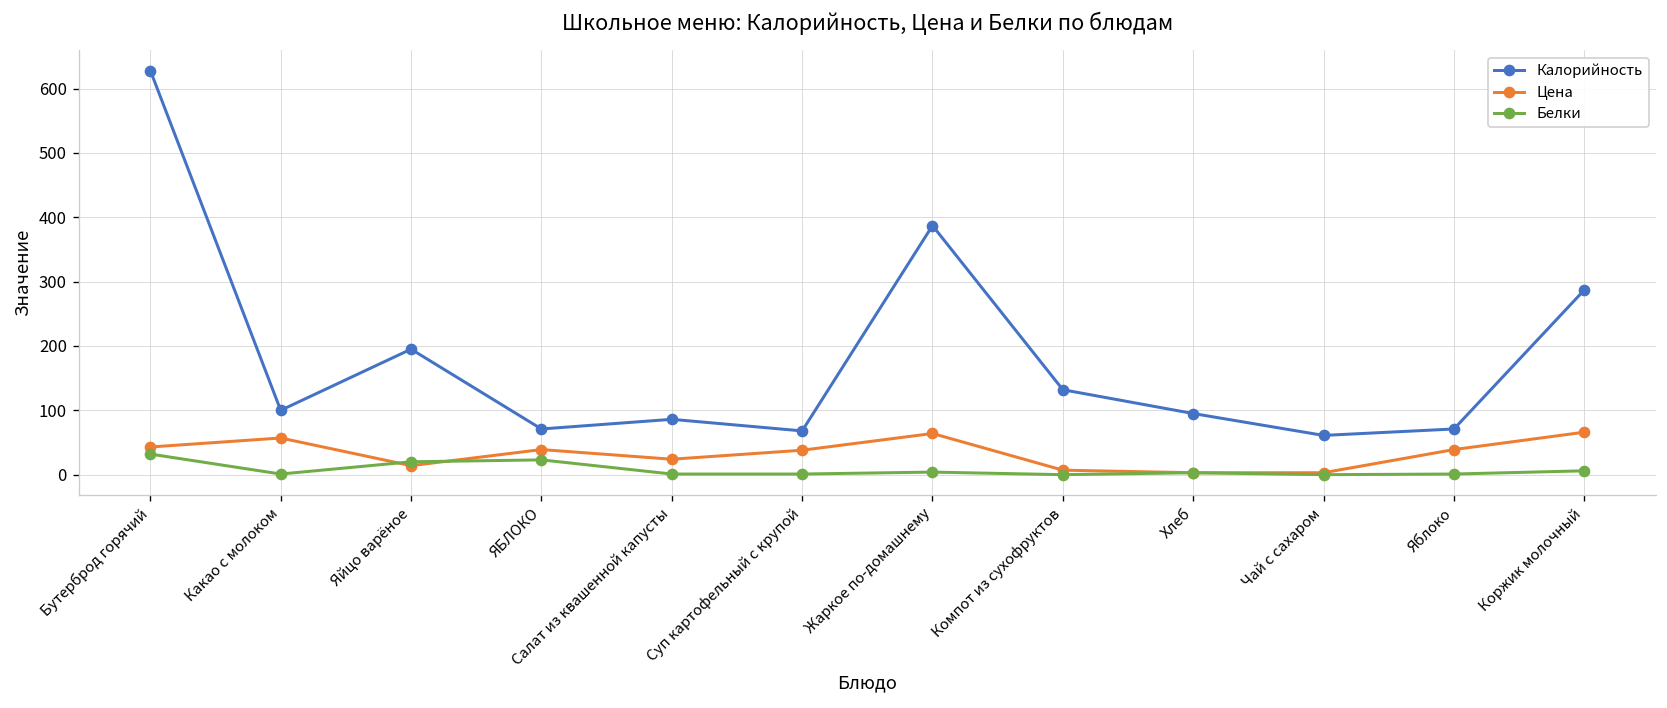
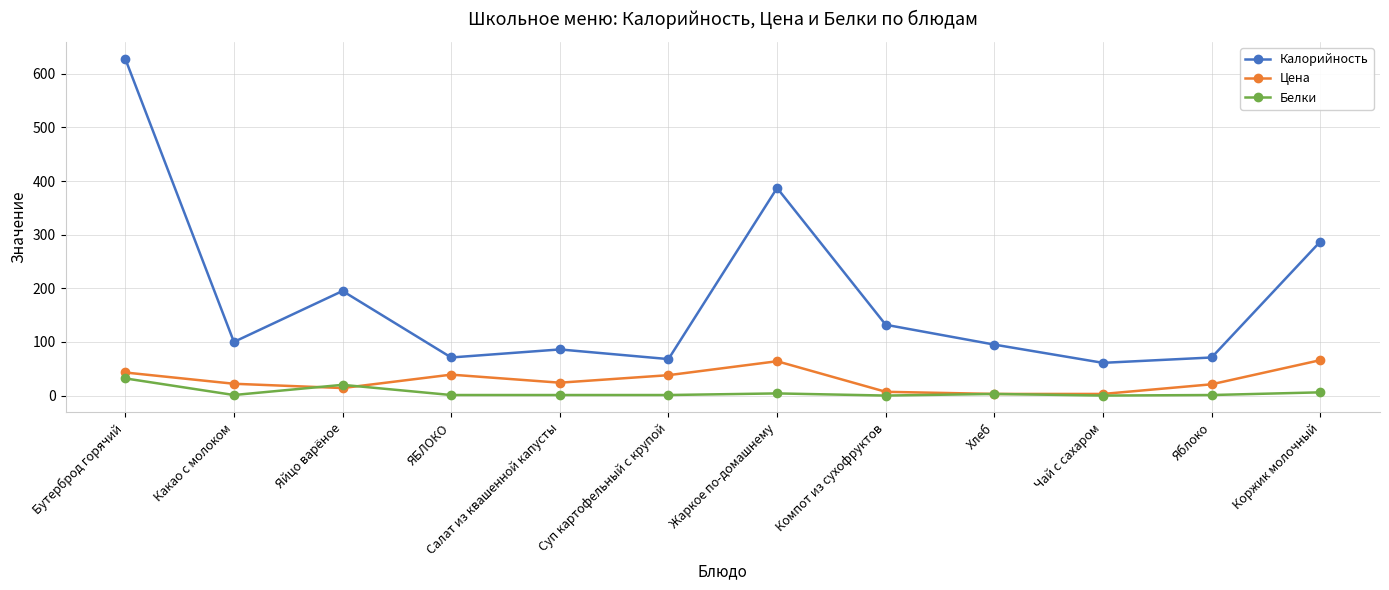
  {
    "Калорийность": {
      "Бутерброд горячий": 630,
      "Какао с молоком": 100,
      "Яйцо варёное": 200,
      "ЯБЛОКО": 70,
      "Салат из квашенной капусты": 90,
      "Суп картофельный с крупой": 70,
      "Жаркое по-домашнему": 390,
      "Компот из сухофруктов": 130,
      "Хлеб": 100,
      "Чай с сахаром": 60,
      "Яблоко": 70,
      "Коржик молочный": 290
    },
    "Цена": {
      "Бутерброд горячий": 40,
-     "Какао с молоком": 60,
+     "Какао с молоком": 20,
      "Яйцо варёное": 10,
      "ЯБЛОКО": 40,
      "Салат из квашенной капусты": 20,
      "Суп картофельный с крупой": 40,
      "Жаркое по-домашнему": 60,
      "Компот из сухофруктов": 10,
-     "Яблоко": 40,
+     "Яблоко": 20,
      "Коржик молочный": 70
    },
    "Белки": {
      "Бутерброд горячий": 30,
      "Какао с молоком": 0,
      "Яйцо варёное": 20,
-     "ЯБЛОКО": 20,
+     "ЯБЛОКО": 0,
      "Салат из квашенной капусты": 0,
      "Суп картофельный с крупой": 0,
      "Жаркое по-домашнему": 0,
      "Компот из сухофруктов": 0,
      "Яблоко": 0,
      "Коржик молочный": 10
    }
  }
